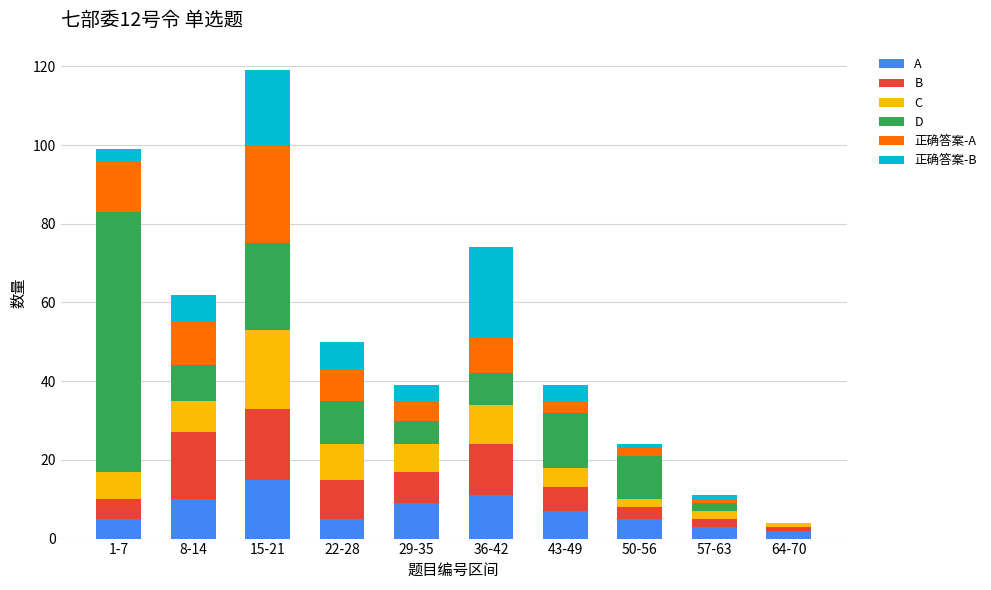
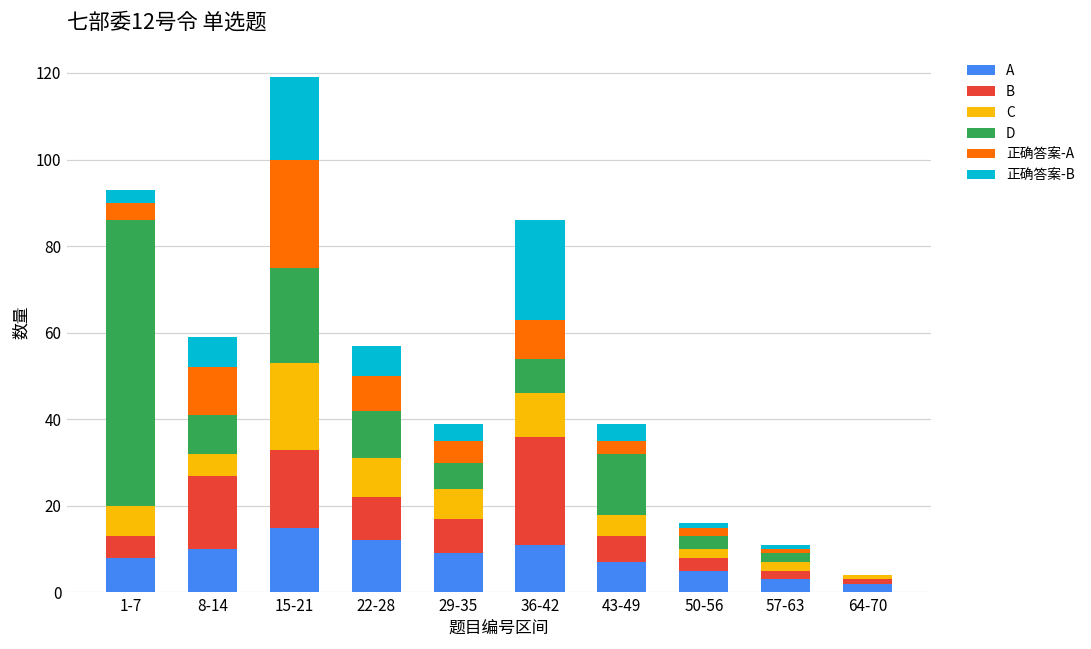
  {
    "A": {
-     "1-7": 5,
+     "1-7": 8,
      "8-14": 10,
      "15-21": 15,
-     "22-28": 5,
+     "22-28": 12,
      "29-35": 9,
      "36-42": 11,
      "43-49": 7,
      "50-56": 5,
      "57-63": 3,
      "64-70": 2
    },
    "B": {
      "1-7": 5,
      "8-14": 17,
      "15-21": 18,
      "22-28": 10,
      "29-35": 8,
-     "36-42": 13,
+     "36-42": 25,
      "43-49": 6,
      "50-56": 3,
      "57-63": 2,
      "64-70": 1
    },
    "C": {
      "1-7": 7,
-     "8-14": 8,
+     "8-14": 5,
      "15-21": 20,
      "22-28": 9,
      "29-35": 7,
      "36-42": 10,
      "43-49": 5,
      "50-56": 2,
      "57-63": 2,
      "64-70": 1
    },
    "D": {
      "1-7": 66,
      "8-14": 9,
      "15-21": 22,
      "22-28": 11,
      "29-35": 6,
      "36-42": 8,
      "43-49": 14,
-     "50-56": 11,
+     "50-56": 3,
      "57-63": 2,
      "64-70": 0
    },
    "正确答案-A": {
-     "1-7": 13,
+     "1-7": 4,
      "8-14": 11,
      "15-21": 25,
      "22-28": 8,
      "29-35": 5,
      "36-42": 9,
      "43-49": 3,
      "50-56": 2,
      "57-63": 1,
      "64-70": 0
    },
    "正确答案-B": {
      "1-7": 3,
      "8-14": 7,
      "15-21": 19,
      "22-28": 7,
      "29-35": 4,
      "36-42": 23,
      "43-49": 4,
      "50-56": 1,
      "57-63": 1,
      "64-70": 0
    }
  }
